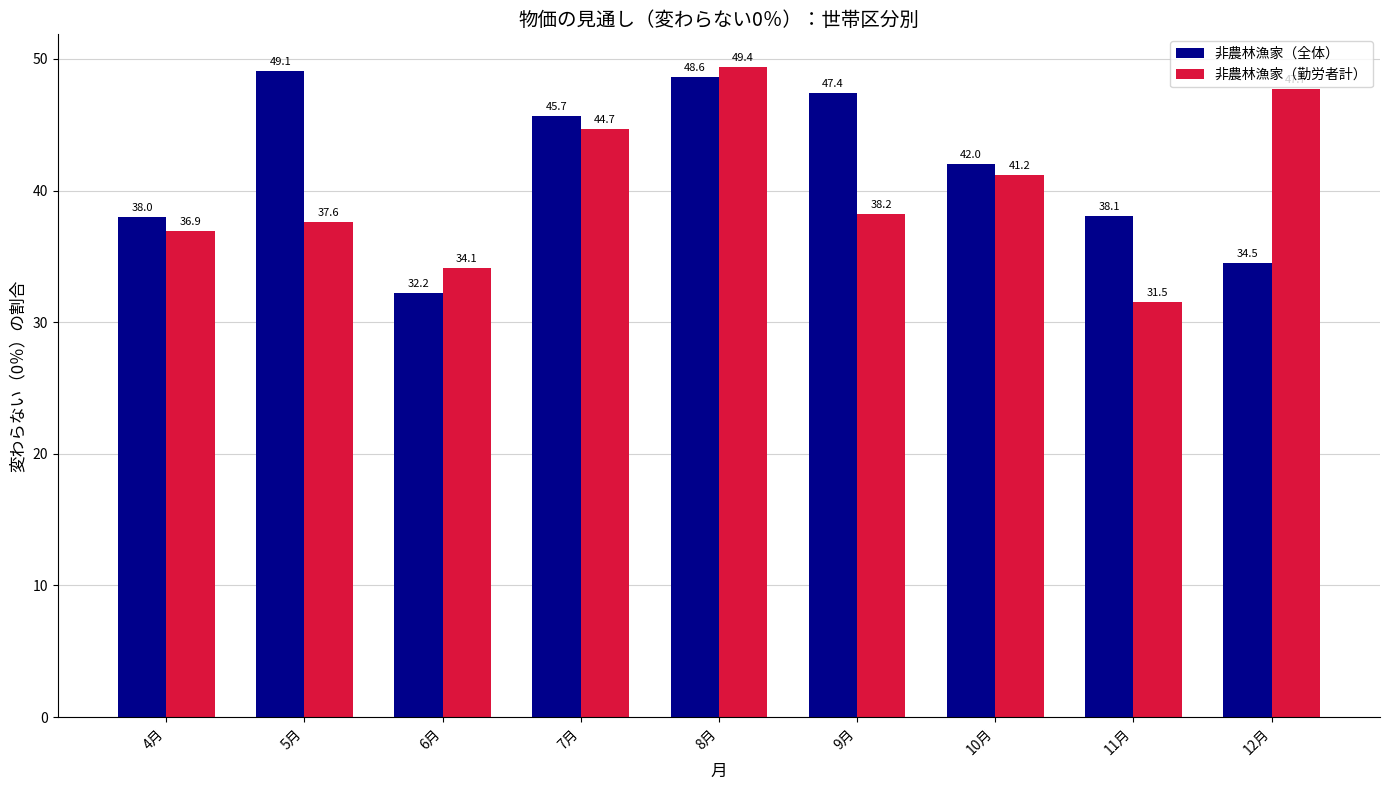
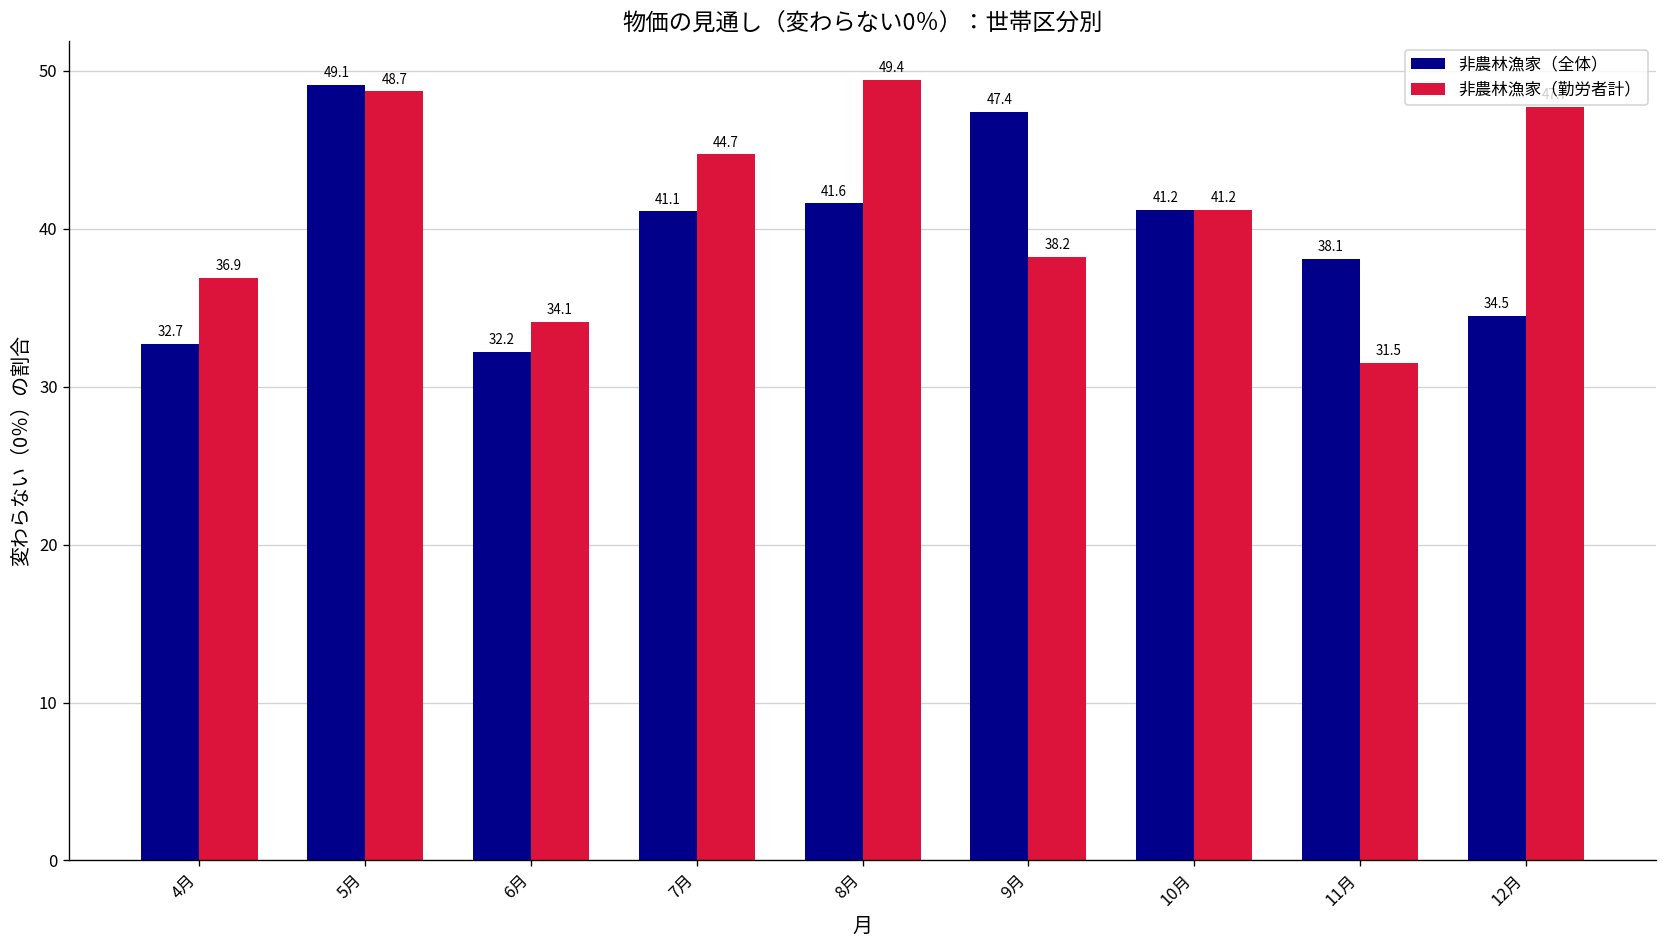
  {
    "非農林漁家（全体）": {
-     "4月": 38.0,
+     "4月": 32.7,
      "5月": 49.1,
      "6月": 32.2,
-     "7月": 45.7,
-     "8月": 48.6,
+     "7月": 41.1,
+     "8月": 41.6,
      "9月": 47.4,
-     "10月": 42.0,
+     "10月": 41.2,
      "11月": 38.1,
      "12月": 34.5
    },
    "非農林漁家（勤労者計）": {
      "4月": 36.9,
-     "5月": 37.6,
+     "5月": 48.7,
      "6月": 34.1,
      "7月": 44.7,
      "8月": 49.4,
      "9月": 38.2,
      "10月": 41.2,
      "11月": 31.5
    }
  }
